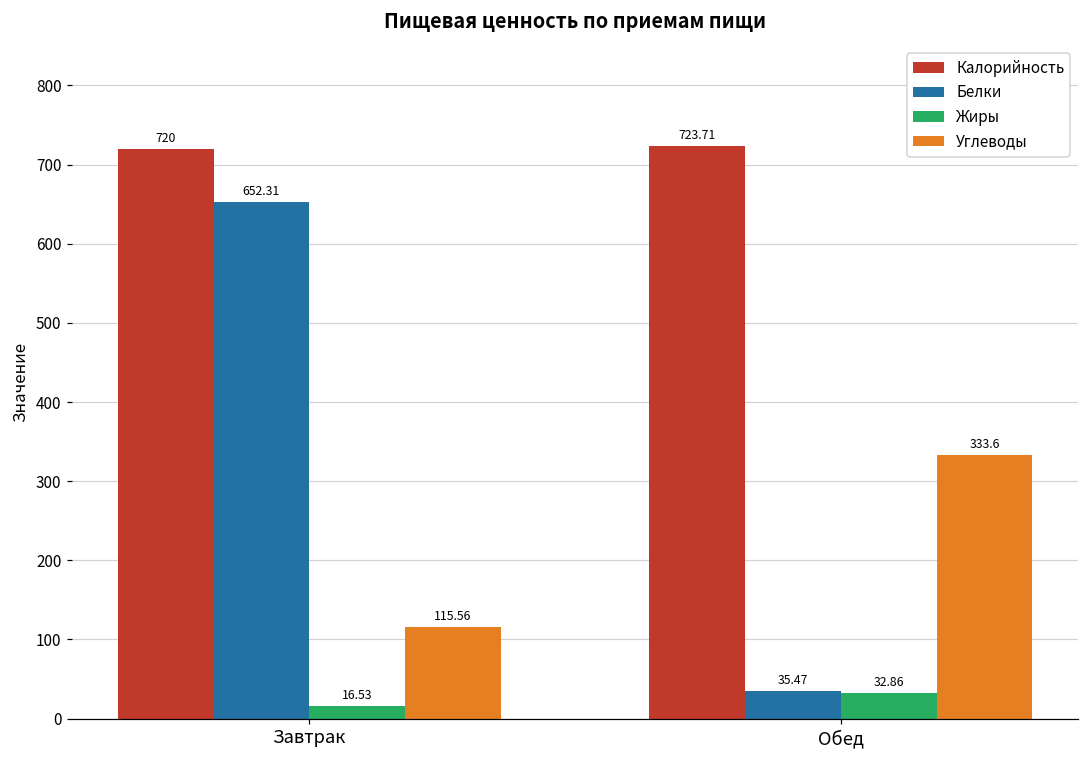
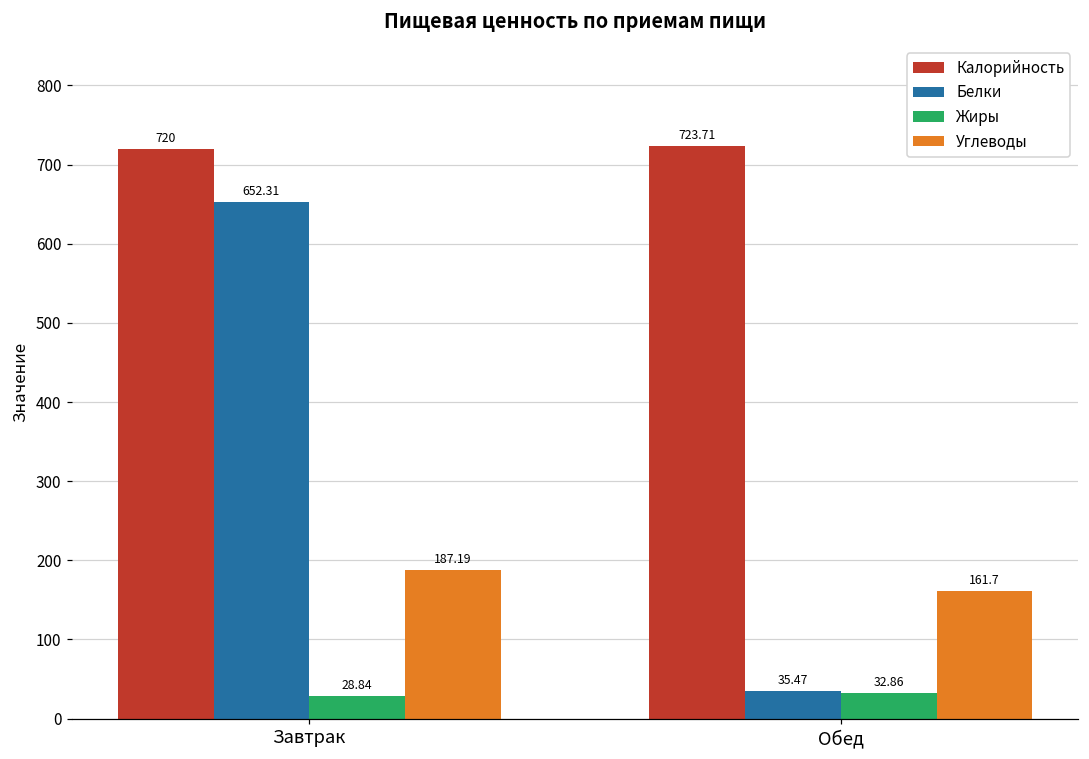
  {
    "Калорийность": {
      "Завтрак": 720,
      "Обед": 723.71
    },
    "Белки": {
      "Завтрак": 652.31,
      "Обед": 35.47
    },
    "Жиры": {
-     "Завтрак": 16.53,
+     "Завтрак": 28.84,
      "Обед": 32.86
    },
    "Углеводы": {
-     "Завтрак": 115.56,
-     "Обед": 333.6
+     "Завтрак": 187.19,
+     "Обед": 161.7
    }
  }
